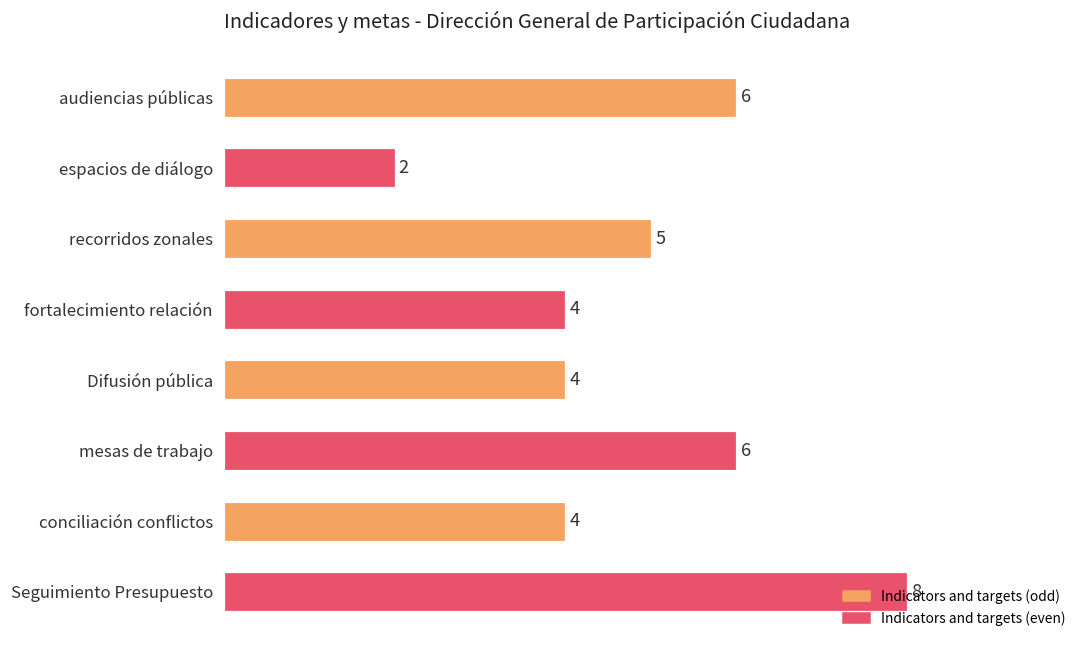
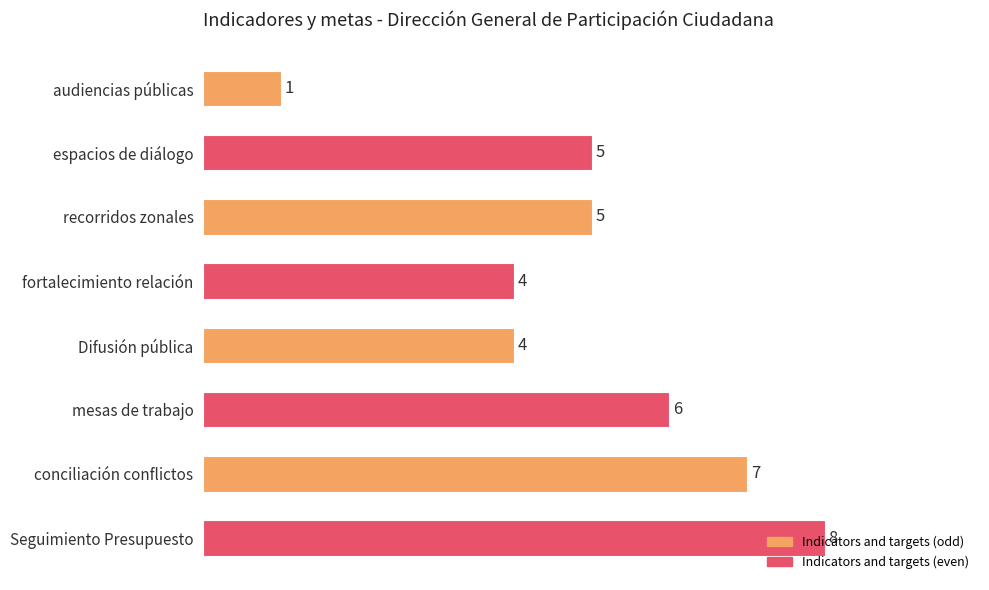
  {
-   "audiencias públicas": 6,
-   "espacios de diálogo": 2,
+   "audiencias públicas": 1,
+   "espacios de diálogo": 5,
    "recorridos zonales": 5,
    "fortalecimiento relación": 4,
    "Difusión pública": 4,
    "mesas de trabajo": 6,
-   "conciliación conflictos": 4,
+   "conciliación conflictos": 7,
    "Seguimiento Presupuesto": 8
  }
